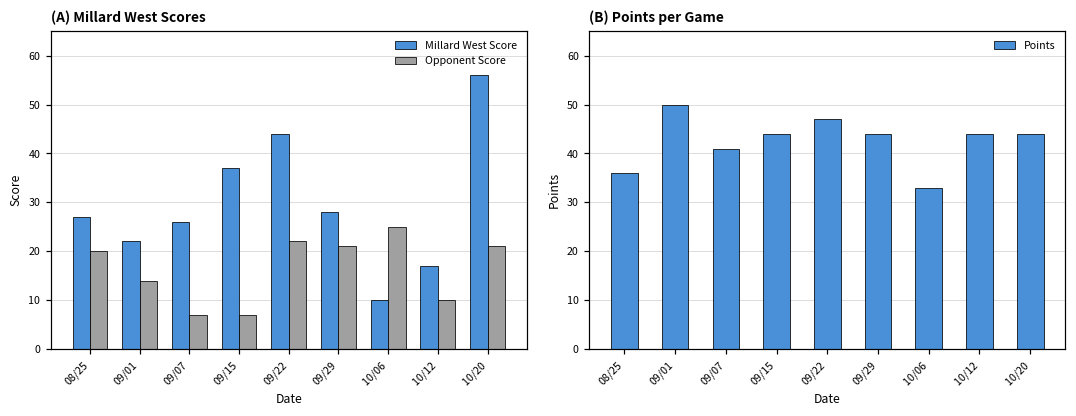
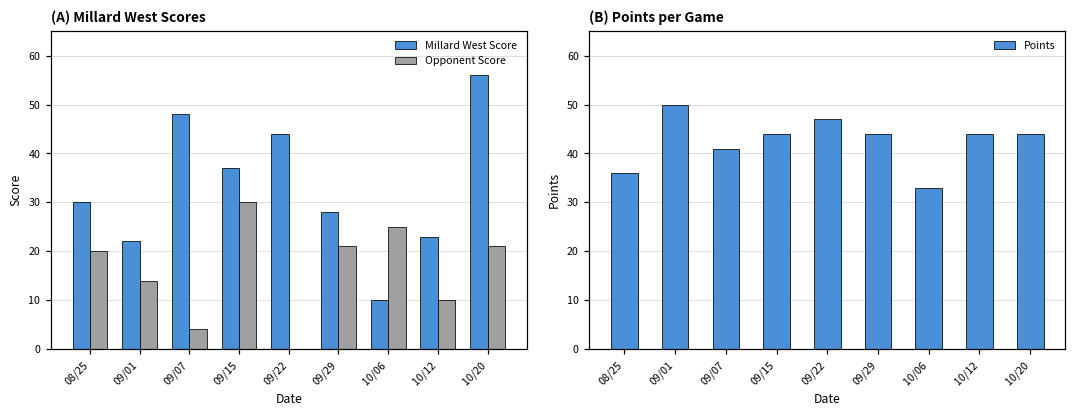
  {
    "(A) Millard West Scores": {
      "Millard West Score": {
-       "08/25": 27,
+       "08/25": 30,
        "09/01": 22,
-       "09/07": 26,
+       "09/07": 48,
        "09/15": 37,
        "09/22": 44,
        "09/29": 28,
        "10/06": 10,
-       "10/12": 17,
+       "10/12": 23,
        "10/20": 56
      },
      "Opponent Score": {
        "08/25": 20,
        "09/01": 14,
-       "09/07": 7,
-       "09/15": 7,
-       "09/22": 22,
+       "09/07": 4,
+       "09/15": 30,
+       "09/22": 0,
        "09/29": 21,
        "10/06": 25,
        "10/12": 10,
        "10/20": 21
      }
    },
    "(B) Points per Game": {
      "08/25": 36,
      "09/01": 50,
      "09/07": 41,
      "09/15": 44,
      "09/22": 47,
      "09/29": 44,
      "10/06": 33,
      "10/12": 44,
      "10/20": 44
    }
  }
